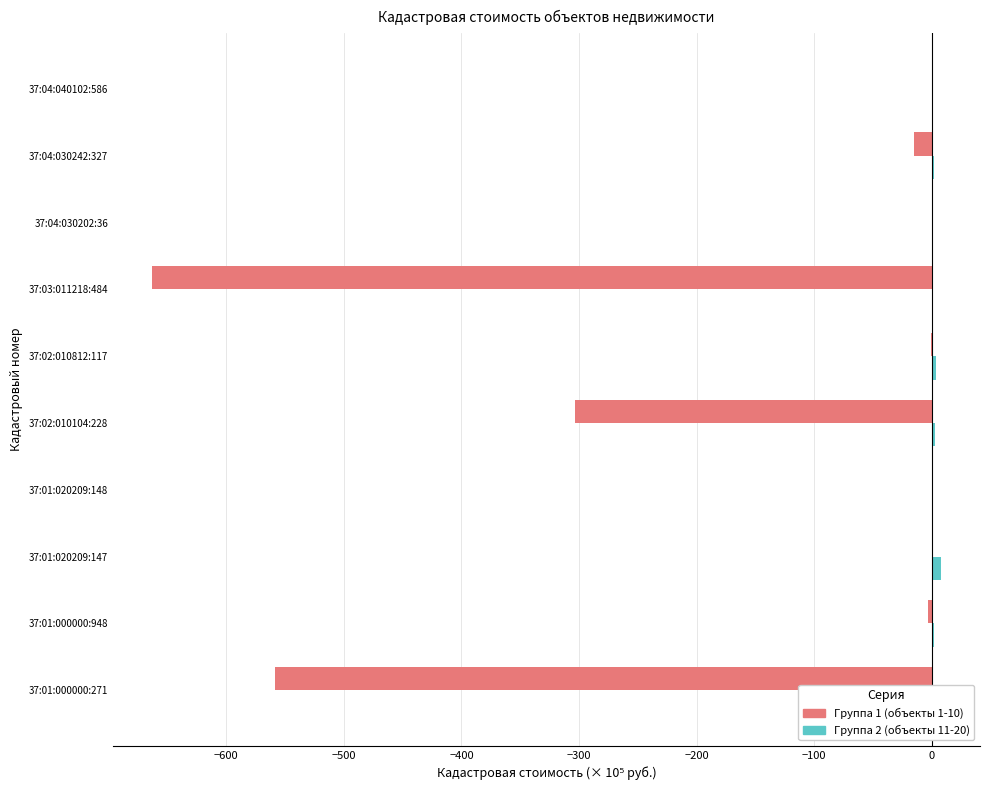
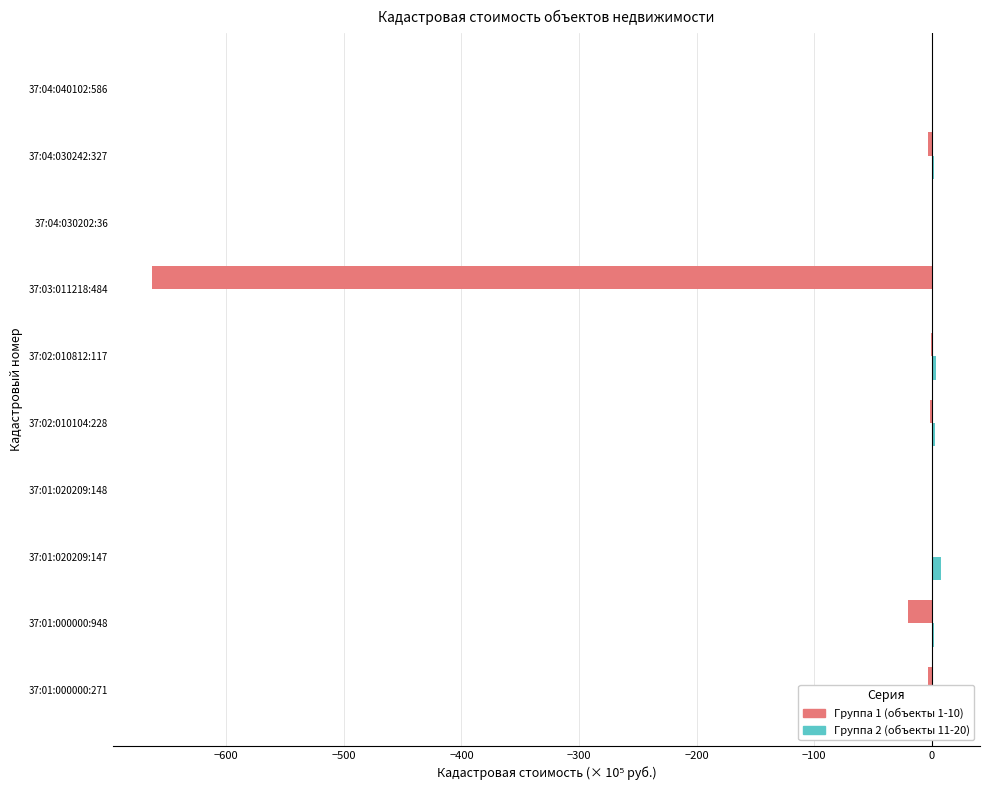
  {
    "Группа 1 (объекты 1-10)": {
-     "37:04:030242:327": -15,
+     "37:04:030242:327": -3,
      "37:03:011218:484": -663,
-     "37:02:010104:228": -303,
-     "37:01:000000:948": -3,
-     "37:01:000000:271": -559
+     "37:02:010104:228": -2,
+     "37:01:000000:948": -20,
+     "37:01:000000:271": -3
    },
    "Группа 2 (объекты 11-20)": {
      "37:02:010812:117": 3,
      "37:02:010104:228": 3,
      "37:01:020209:147": 7
    }
  }
